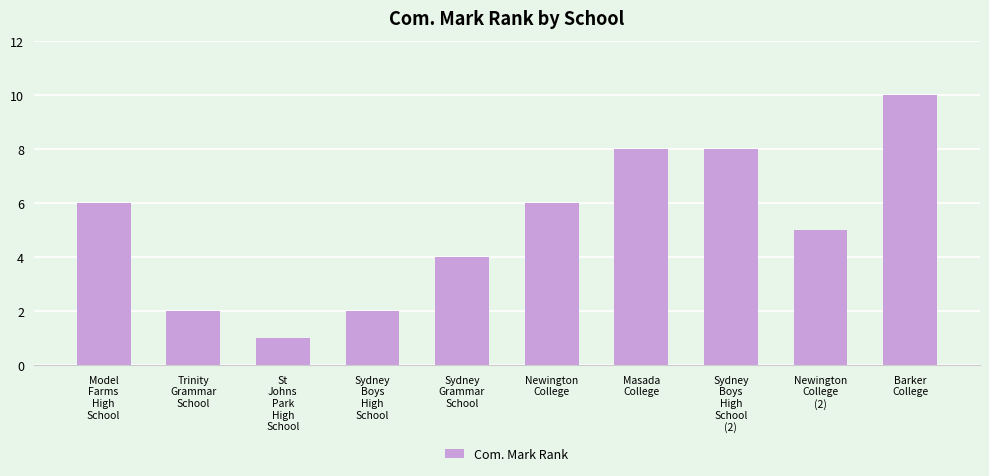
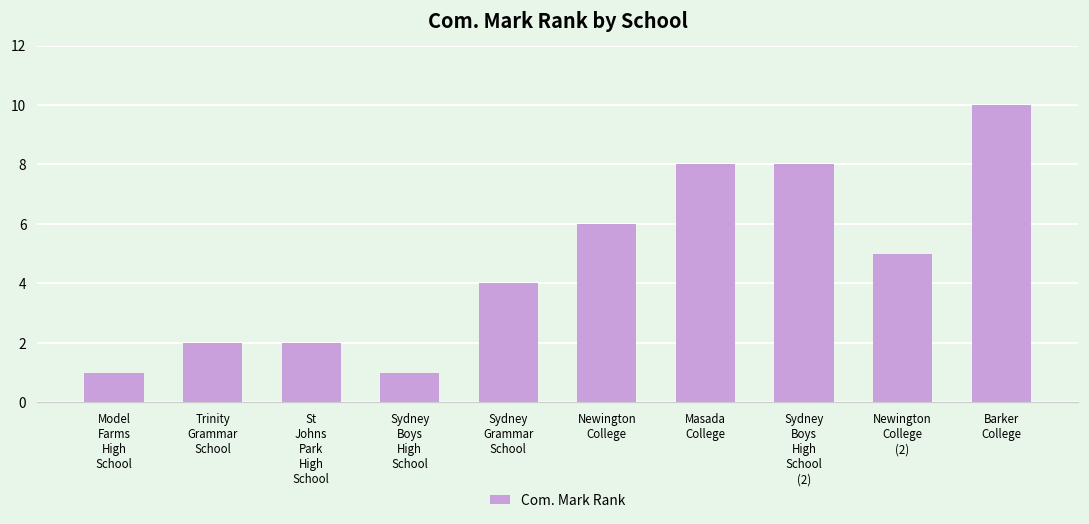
  {
-   "Model Farms High School": 6,
+   "Model Farms High School": 1,
    "Trinity Grammar School": 2,
-   "St Johns Park High School": 1,
-   "Sydney Boys High School": 2,
+   "St Johns Park High School": 2,
+   "Sydney Boys High School": 1,
    "Sydney Grammar School": 4,
    "Newington College": 6,
    "Masada College": 8,
    "Sydney Boys High School (2)": 8,
    "Newington College (2)": 5,
    "Barker College": 10
  }
